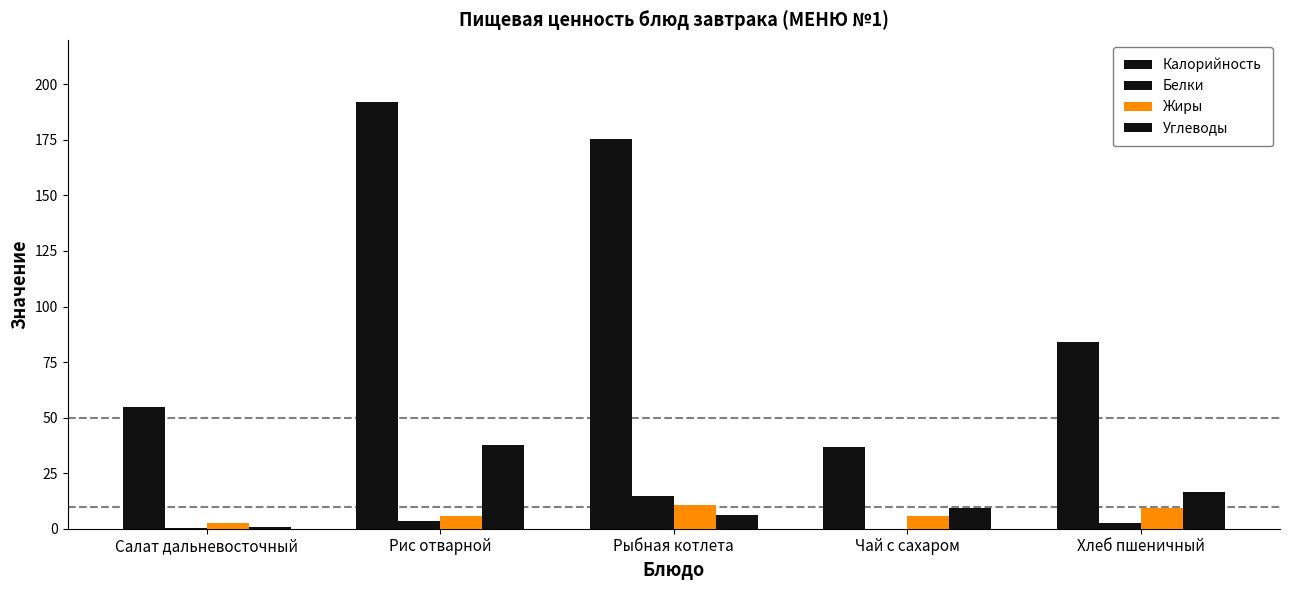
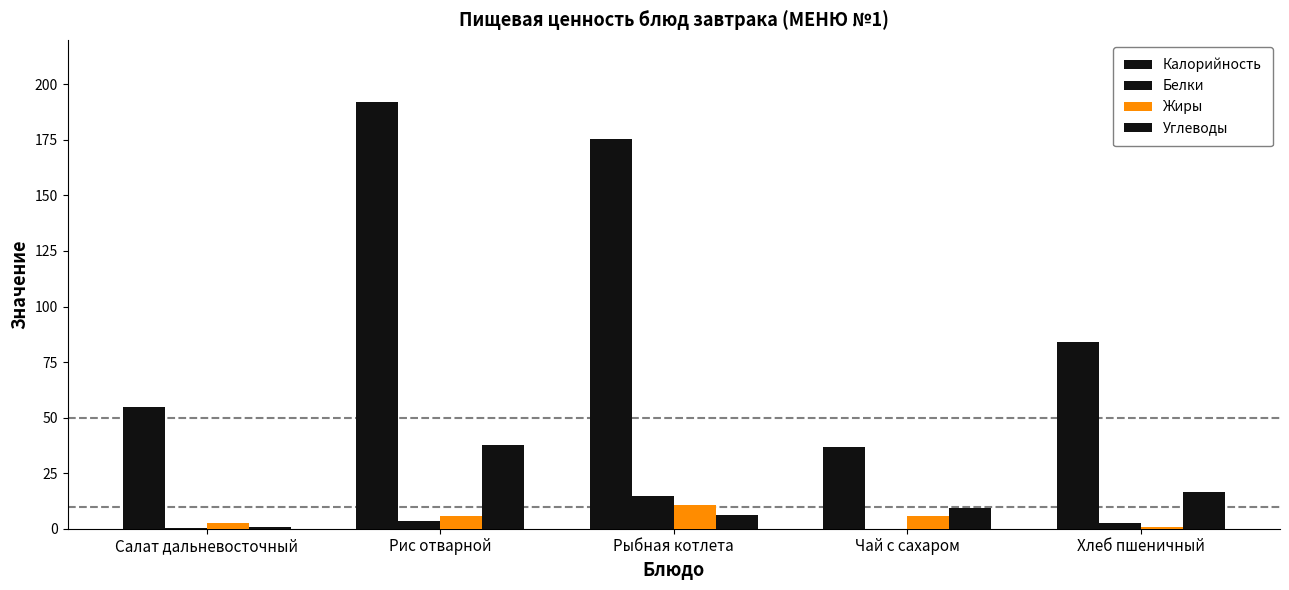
  {
    "Жиры": {
      "Салат дальневосточный": 3,
      "Рис отварной": 6,
      "Рыбная котлета": 11,
      "Чай с сахаром": 6,
-     "Хлеб пшеничный": 9
+     "Хлеб пшеничный": 1
    }
  }
